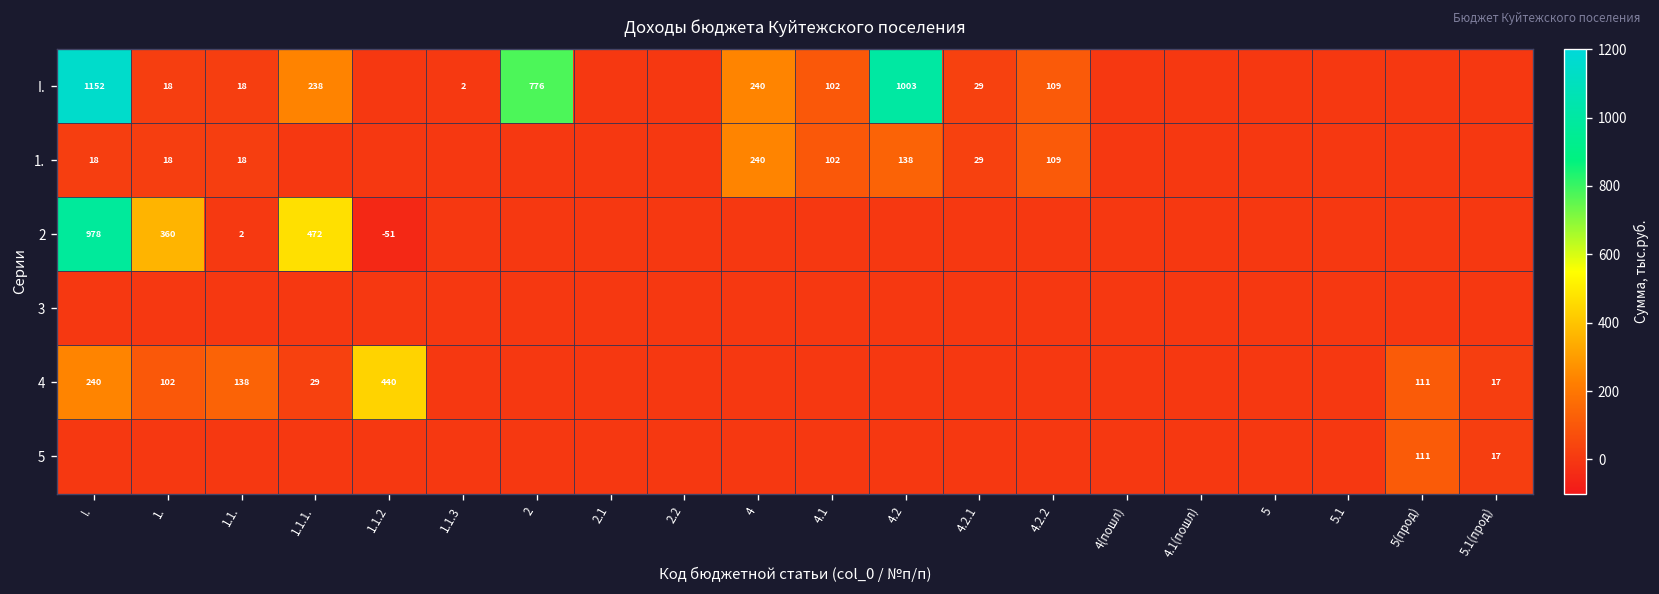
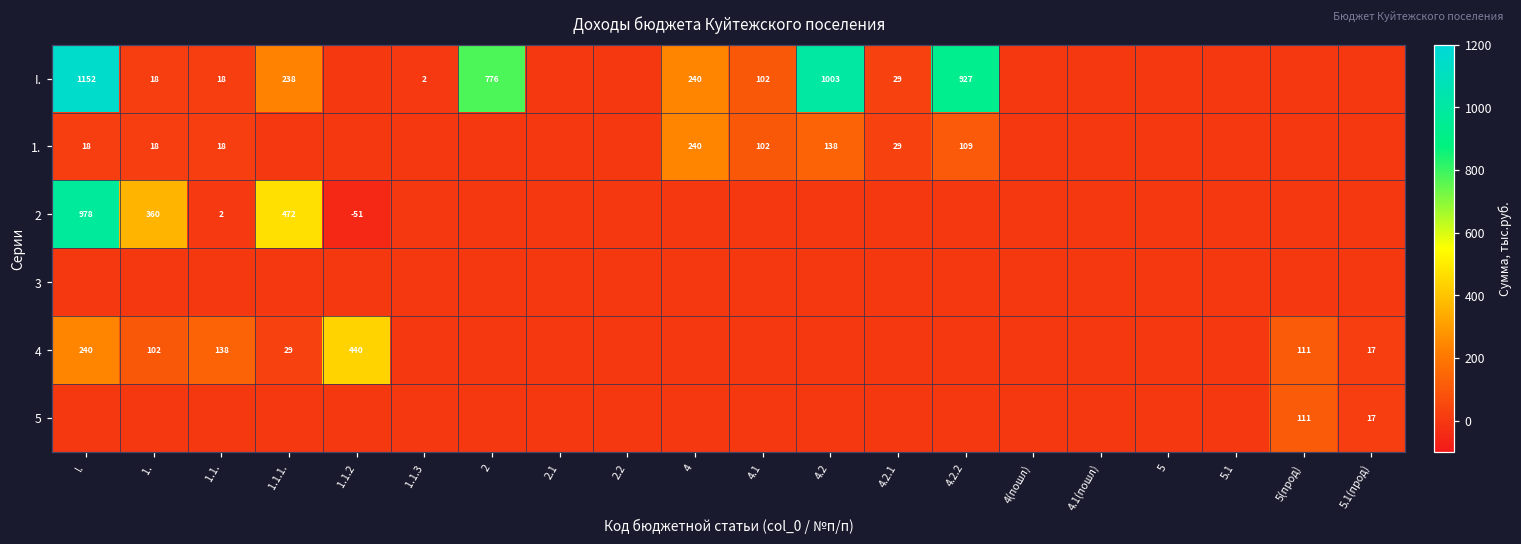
  {
    "I.": {
      "I.": 1152,
      "1.": 18,
      "1.1.": 18,
      "1.1.1.": 238,
      "1.1.3": 2,
      "2": 776,
      "4": 240,
      "4.1": 102,
      "4.2": 1003,
      "4.2.1": 29,
-     "4.2.2": 109
+     "4.2.2": 927
    },
    "1.": {
      "I.": 18,
      "1.": 18,
      "1.1.": 18,
      "4": 240,
      "4.1": 102,
      "4.2": 138,
      "4.2.1": 29,
      "4.2.2": 109
    },
    "2": {
      "I.": 978,
      "1.": 360,
      "1.1.": 2,
      "1.1.1.": 472,
      "1.1.2": -51
    },
    "4": {
      "I.": 240,
      "1.": 102,
      "1.1.": 138,
      "1.1.1.": 29,
      "1.1.2": 440,
      "5(прод)": 111,
      "5.1(прод)": 17
    },
    "5": {
      "5(прод)": 111,
      "5.1(прод)": 17
    }
  }
